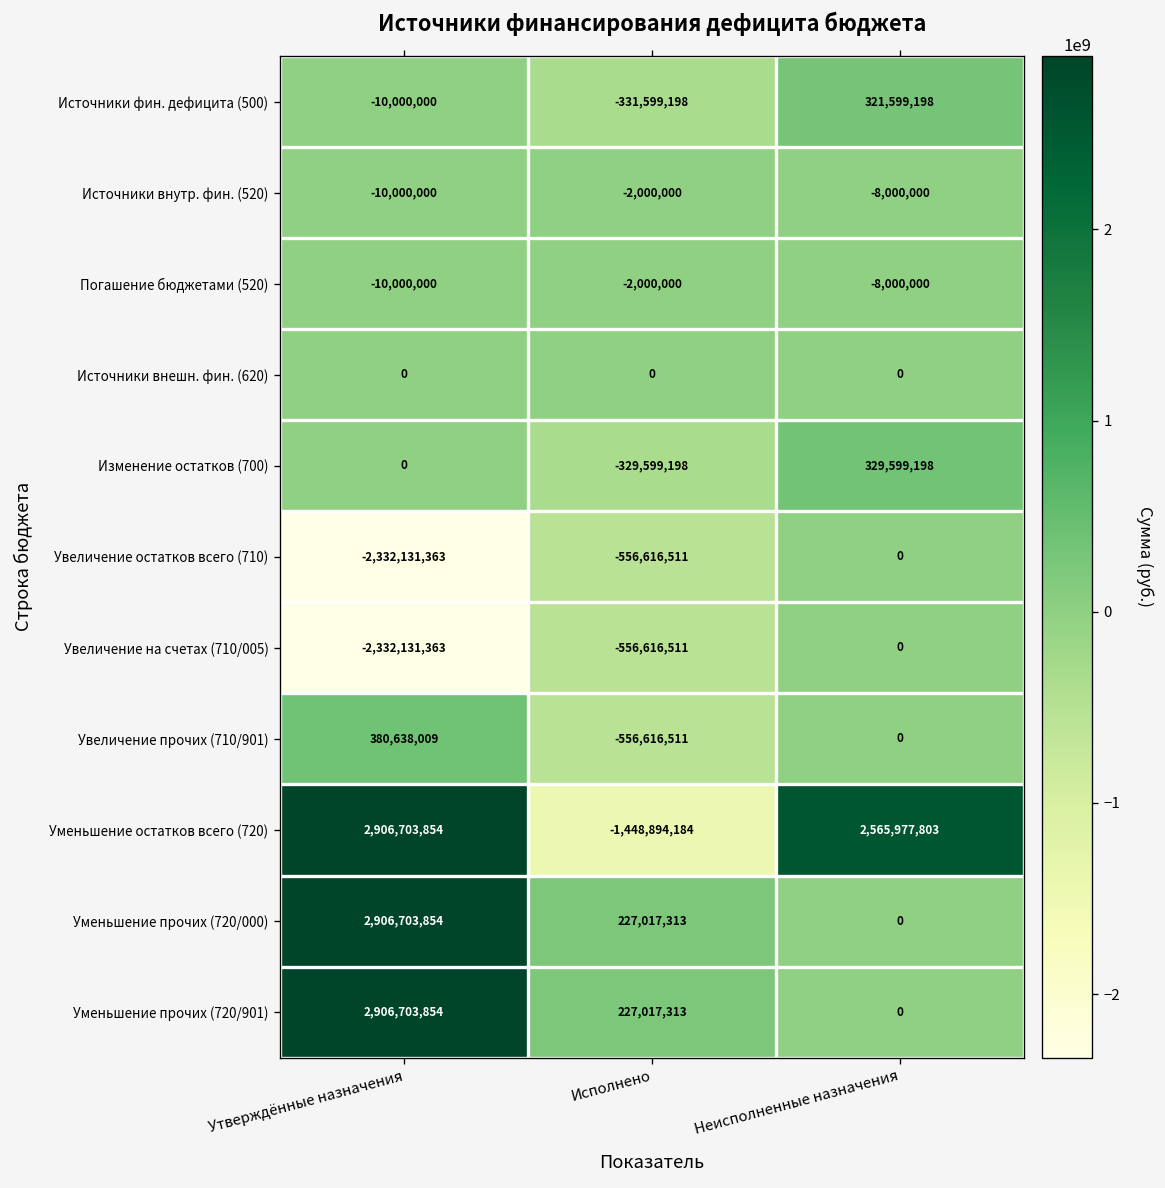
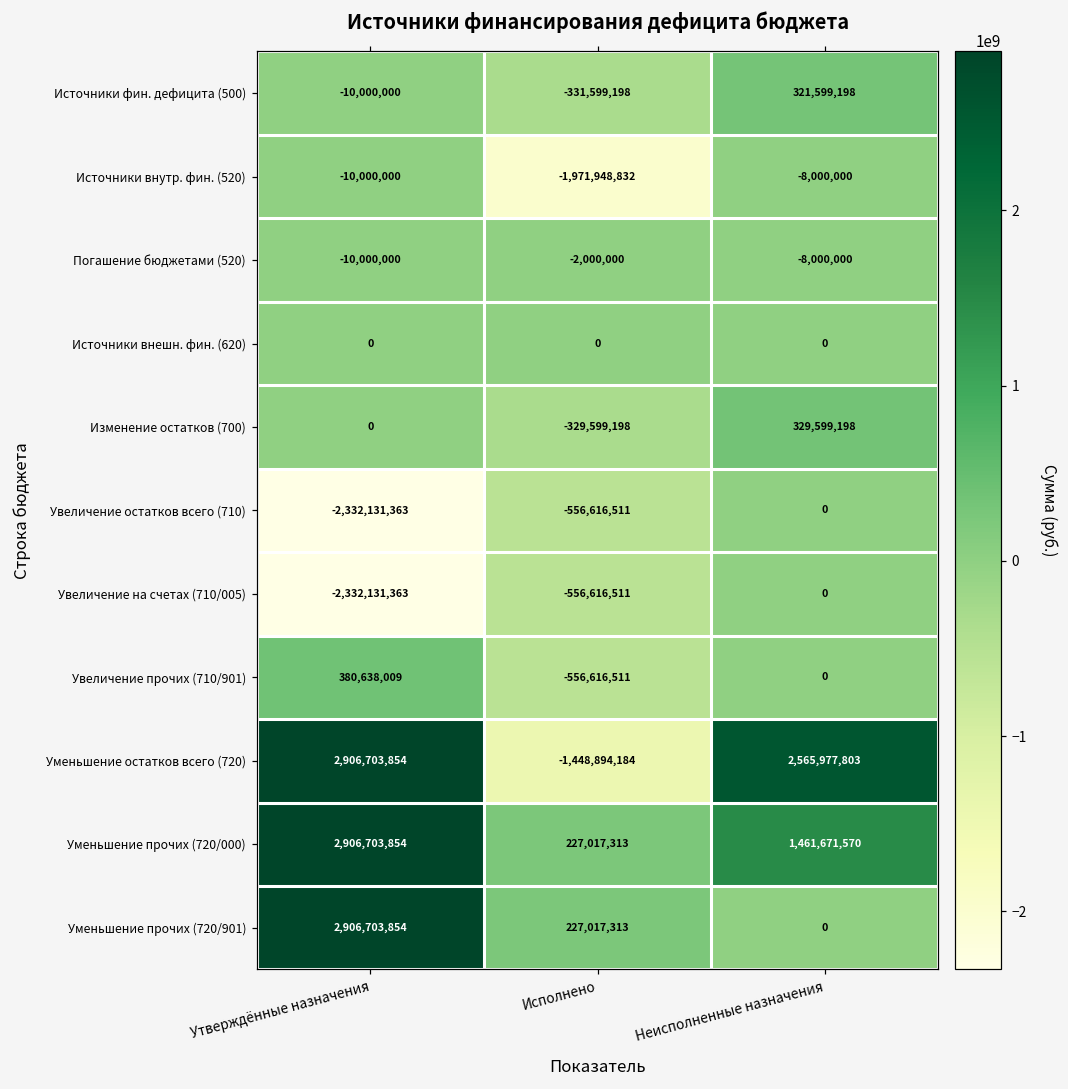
  {
    "Источники фин. дефицита (500)": {
      "Утверждённые назначения": "-10,000,000",
      "Исполнено": "-331,599,198",
      "Неисполненные назначения": "321,599,198"
    },
    "Источники внутр. фин. (520)": {
      "Утверждённые назначения": "-10,000,000",
-     "Исполнено": "-2,000,000",
+     "Исполнено": "-1,971,948,832",
      "Неисполненные назначения": "-8,000,000"
    },
    "Погашение бюджетами (520)": {
      "Утверждённые назначения": "-10,000,000",
      "Исполнено": "-2,000,000",
      "Неисполненные назначения": "-8,000,000"
    },
    "Источники внешн. фин. (620)": {
      "Утверждённые назначения": "0",
      "Исполнено": "0",
      "Неисполненные назначения": "0"
    },
    "Изменение остатков (700)": {
      "Утверждённые назначения": "0",
      "Исполнено": "-329,599,198",
      "Неисполненные назначения": "329,599,198"
    },
    "Увеличение остатков всего (710)": {
      "Утверждённые назначения": "-2,332,131,363",
      "Исполнено": "-556,616,511",
      "Неисполненные назначения": "0"
    },
    "Увеличение на счетах (710/005)": {
      "Утверждённые назначения": "-2,332,131,363",
      "Исполнено": "-556,616,511",
      "Неисполненные назначения": "0"
    },
    "Увеличение прочих (710/901)": {
      "Утверждённые назначения": "380,638,009",
      "Исполнено": "-556,616,511",
      "Неисполненные назначения": "0"
    },
    "Уменьшение остатков всего (720)": {
      "Утверждённые назначения": "2,906,703,854",
      "Исполнено": "-1,448,894,184",
      "Неисполненные назначения": "2,565,977,803"
    },
    "Уменьшение прочих (720/000)": {
      "Утверждённые назначения": "2,906,703,854",
      "Исполнено": "227,017,313",
-     "Неисполненные назначения": "0"
+     "Неисполненные назначения": "1,461,671,570"
    },
    "Уменьшение прочих (720/901)": {
      "Утверждённые назначения": "2,906,703,854",
      "Исполнено": "227,017,313",
      "Неисполненные назначения": "0"
    }
  }
